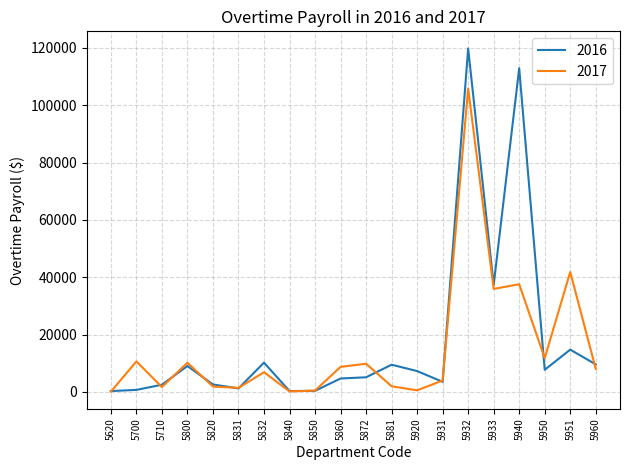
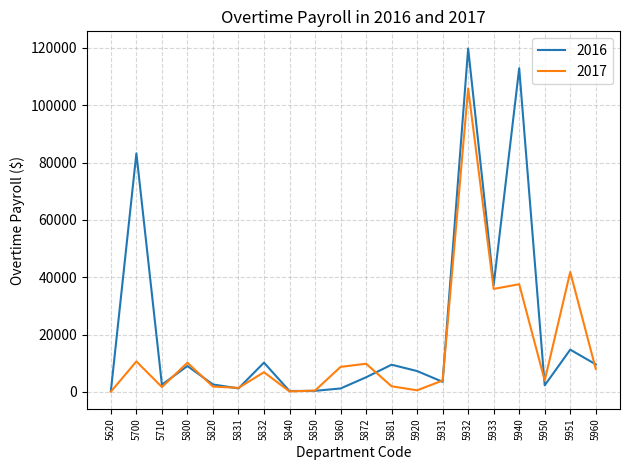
  {
    "2016": {
-     "5700": 1000,
+     "5700": 83000,
      "5800": 9000,
      "5832": 10000,
-     "5860": 5000,
+     "5860": 1000,
      "5872": 5000,
      "5881": 10000,
      "5920": 7000,
      "5932": 120000,
      "5933": 37000,
      "5940": 113000,
-     "5950": 8000,
+     "5950": 2000,
      "5951": 15000,
      "5960": 10000
    },
    "2017": {
      "5700": 11000,
      "5800": 10000,
      "5832": 7000,
      "5860": 9000,
      "5872": 10000,
      "5881": 2000,
      "5920": 1000,
      "5932": 106000,
      "5933": 36000,
      "5940": 38000,
-     "5950": 12000,
+     "5950": 4000,
      "5951": 42000,
      "5960": 8000
    }
  }
